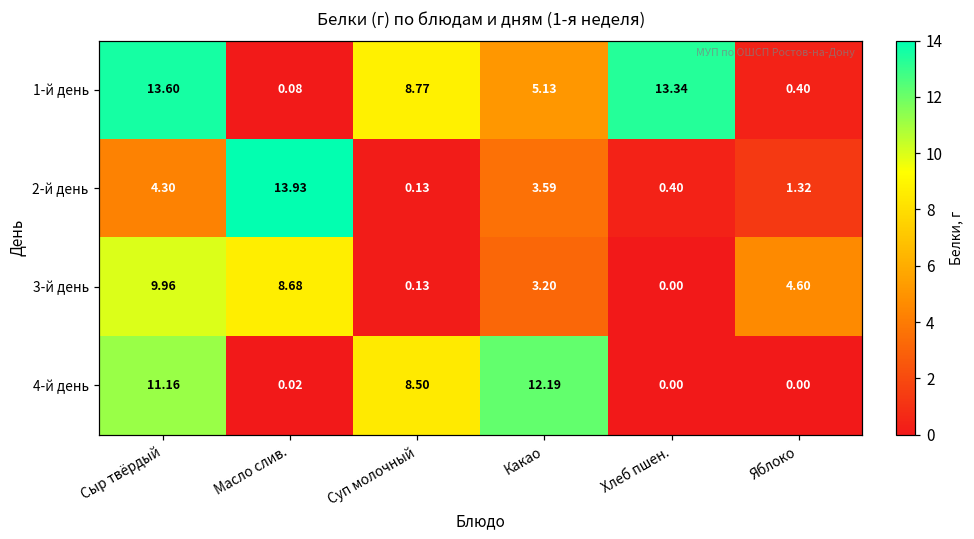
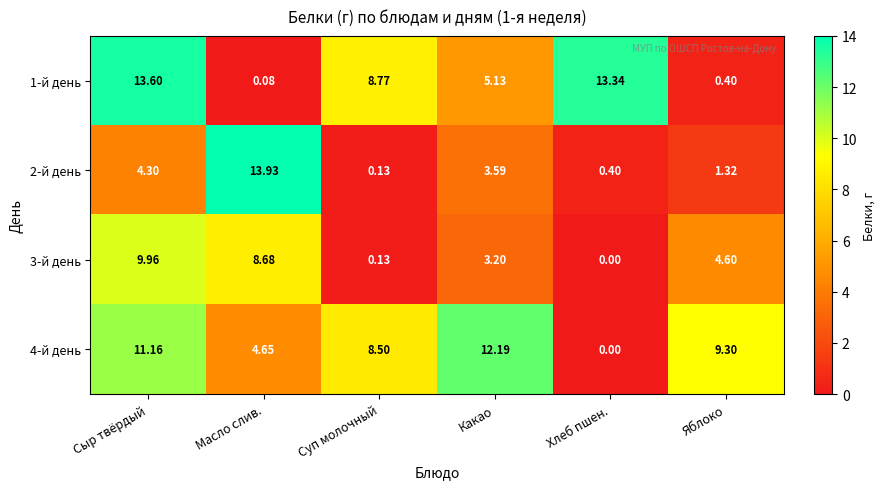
  {
    "1-й день": {
      "Сыр твёрдый": 13.60,
      "Масло слив.": 0.08,
      "Суп молочный": 8.77,
      "Какао": 5.13,
      "Хлеб пшен.": 13.34
    },
    "2-й день": {
      "Сыр твёрдый": 4.30,
      "Масло слив.": 13.93,
      "Суп молочный": 0.13,
      "Какао": 3.59,
      "Хлеб пшен.": 0.40,
      "Яблоко": 1.32
    },
    "3-й день": {
      "Сыр твёрдый": 9.96,
      "Масло слив.": 8.68,
      "Суп молочный": 0.13,
      "Какао": 3.20,
      "Хлеб пшен.": 0.00,
      "Яблоко": 4.60
    },
    "4-й день": {
      "Сыр твёрдый": 11.16,
-     "Масло слив.": 0.02,
+     "Масло слив.": 4.65,
      "Суп молочный": 8.50,
      "Какао": 12.19,
      "Хлеб пшен.": 0.00,
-     "Яблоко": 0.00
+     "Яблоко": 9.30
    }
  }
